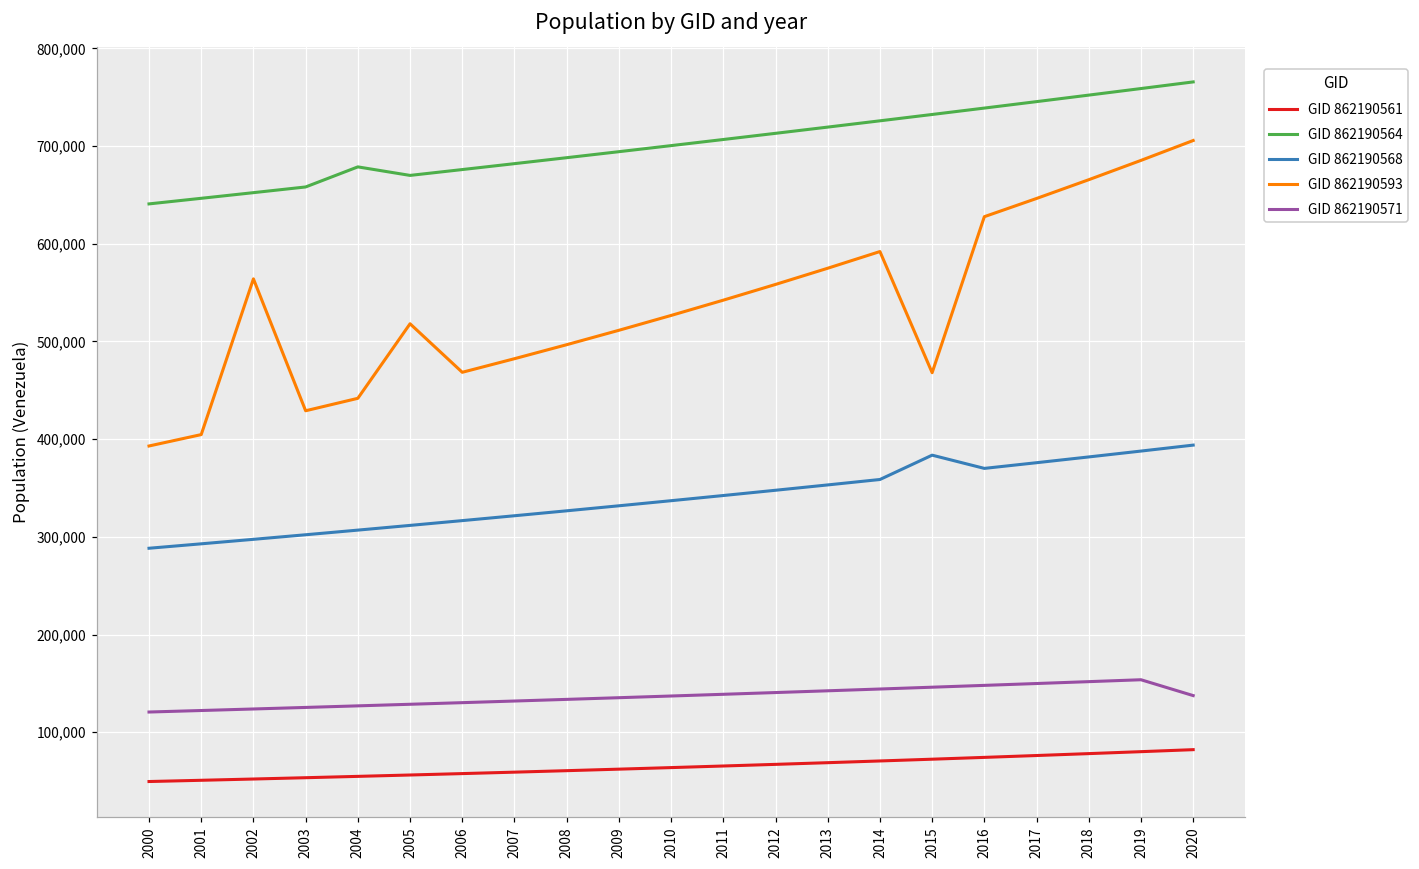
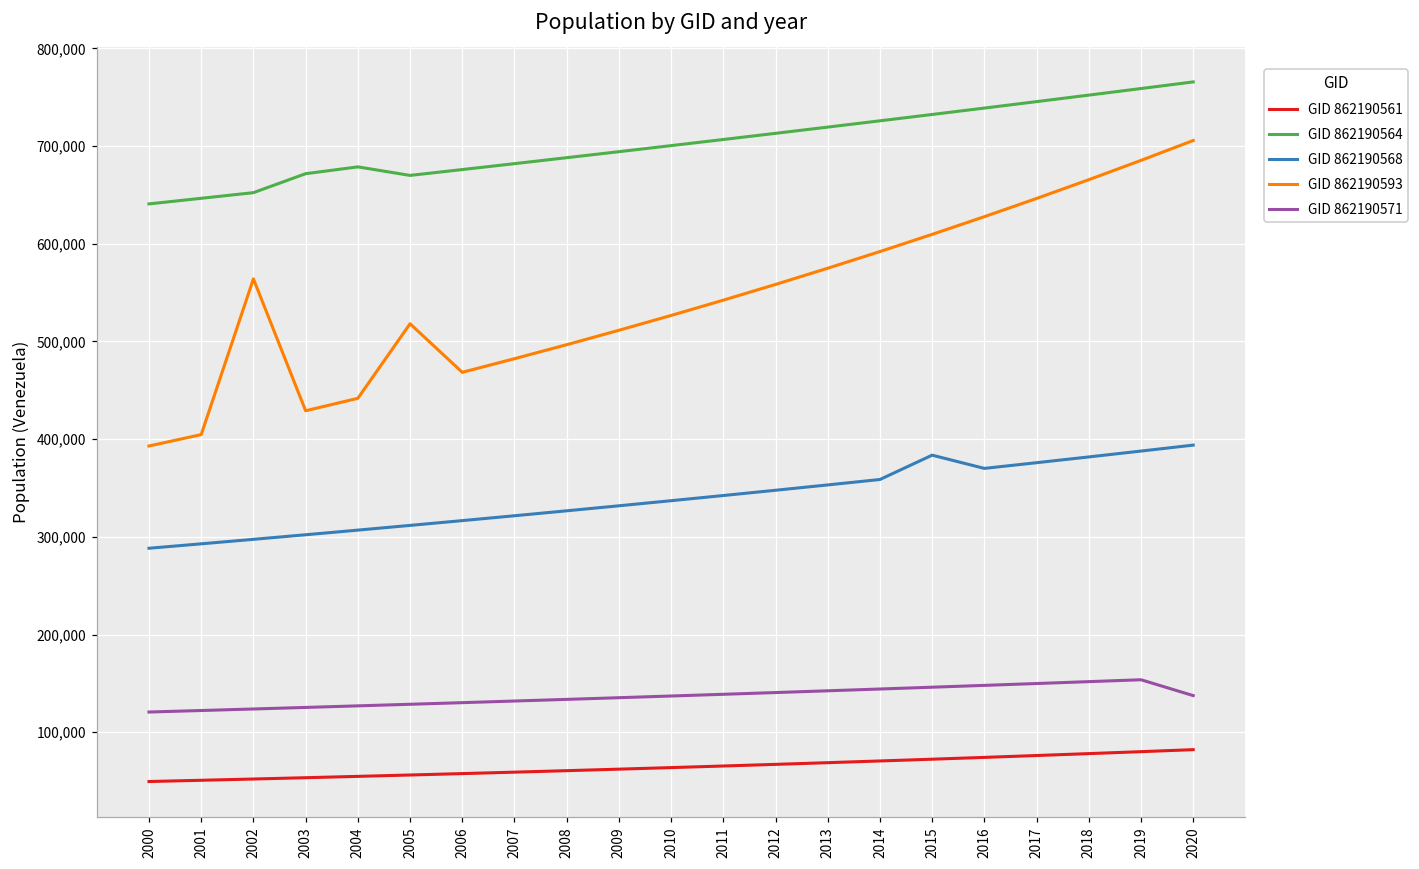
  {
    "GID 862190561": {
      "2000": "50,000",
      "2001": "50,000",
      "2002": "50,000",
      "2003": "50,000",
      "2004": "50,000",
      "2005": "60,000",
      "2006": "60,000",
      "2007": "60,000",
      "2008": "60,000",
      "2009": "60,000",
      "2010": "60,000",
      "2011": "70,000",
      "2012": "70,000",
      "2013": "70,000",
      "2014": "70,000",
      "2015": "70,000",
      "2016": "70,000",
      "2017": "80,000",
      "2018": "80,000",
      "2019": "80,000",
      "2020": "80,000"
    },
    "GID 862190564": {
      "2000": "640,000",
      "2001": "650,000",
      "2002": "650,000",
-     "2003": "660,000",
+     "2003": "670,000",
      "2004": "680,000",
      "2005": "670,000",
      "2006": "680,000",
      "2007": "680,000",
      "2008": "690,000",
      "2009": "690,000",
      "2010": "700,000",
      "2011": "710,000",
      "2012": "710,000",
      "2013": "720,000",
      "2014": "730,000",
      "2015": "730,000",
      "2016": "740,000",
      "2017": "750,000",
      "2018": "750,000",
      "2019": "760,000",
      "2020": "770,000"
    },
    "GID 862190568": {
      "2000": "290,000",
      "2001": "290,000",
      "2002": "300,000",
      "2003": "300,000",
      "2004": "310,000",
      "2005": "310,000",
      "2006": "320,000",
      "2007": "320,000",
      "2008": "330,000",
      "2009": "330,000",
      "2010": "340,000",
      "2011": "340,000",
      "2012": "350,000",
      "2013": "350,000",
      "2014": "360,000",
      "2015": "380,000",
      "2016": "370,000",
      "2017": "380,000",
      "2018": "380,000",
      "2019": "390,000",
      "2020": "390,000"
    },
    "GID 862190593": {
      "2000": "390,000",
      "2001": "400,000",
      "2002": "560,000",
      "2003": "430,000",
      "2004": "440,000",
      "2005": "520,000",
      "2006": "470,000",
      "2007": "480,000",
      "2008": "500,000",
      "2009": "510,000",
      "2010": "530,000",
      "2011": "540,000",
      "2012": "560,000",
      "2013": "570,000",
      "2014": "590,000",
-     "2015": "470,000",
+     "2015": "610,000",
      "2016": "630,000",
      "2017": "650,000",
      "2018": "670,000",
      "2019": "690,000",
      "2020": "710,000"
    },
    "GID 862190571": {
      "2000": "120,000",
      "2001": "120,000",
      "2002": "120,000",
      "2003": "130,000",
      "2004": "130,000",
      "2005": "130,000",
      "2006": "130,000",
      "2007": "130,000",
      "2008": "130,000",
      "2009": "140,000",
      "2010": "140,000",
      "2011": "140,000",
      "2012": "140,000",
      "2013": "140,000",
      "2014": "140,000",
      "2015": "150,000",
      "2016": "150,000",
      "2017": "150,000",
      "2018": "150,000",
      "2019": "150,000",
      "2020": "140,000"
    }
  }
